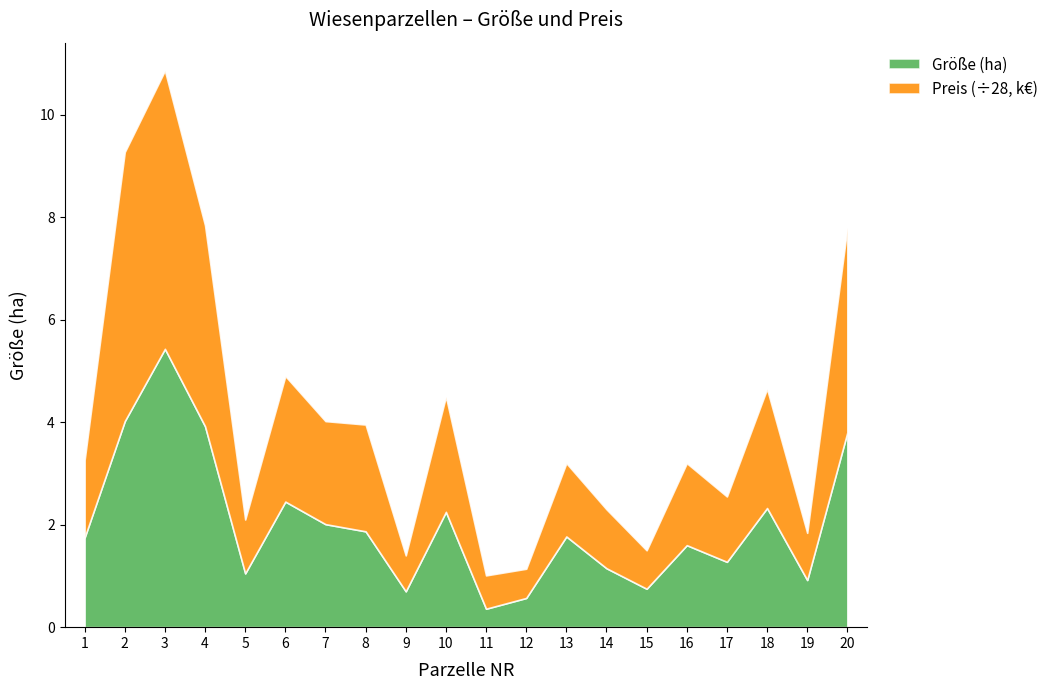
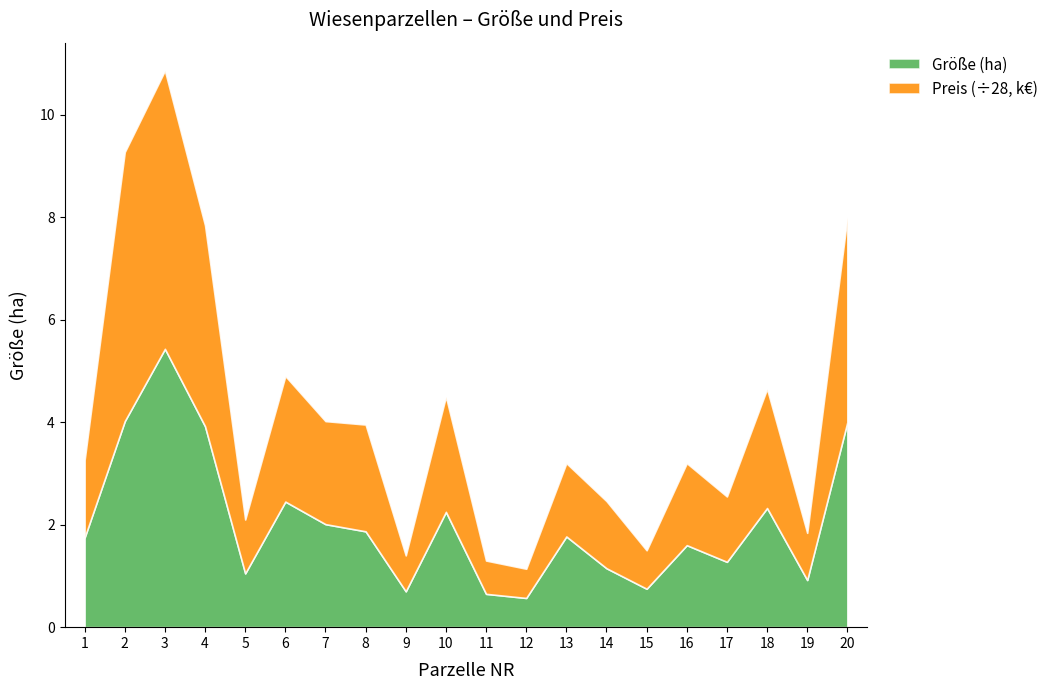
  {
    "Größe (ha)": {
      "1": 1.8,
      "2": 4.0,
      "3": 5.4,
      "4": 3.9,
      "5": 1.1,
      "6": 2.5,
      "7": 2.0,
      "8": 1.9,
      "9": 0.7,
      "10": 2.3,
-     "11": 0.4,
+     "11": 0.7,
      "12": 0.6,
      "13": 1.8,
      "14": 1.2,
      "15": 0.8,
      "16": 1.6,
      "17": 1.3,
      "18": 2.3,
      "19": 0.9,
-     "20": 3.8
+     "20": 4.0
    },
    "Preis (÷28, k€)": {
      "1": 1.5,
      "2": 5.3,
      "3": 5.4,
      "4": 3.9,
      "5": 1.1,
      "6": 2.5,
      "7": 2.0,
      "8": 2.1,
      "9": 0.7,
      "10": 2.3,
      "11": 0.7,
      "12": 0.6,
      "13": 1.4,
-     "14": 1.2,
+     "14": 1.3,
      "15": 0.8,
      "16": 1.6,
      "17": 1.3,
      "18": 2.3,
      "19": 0.9,
      "20": 4.0
    }
  }
